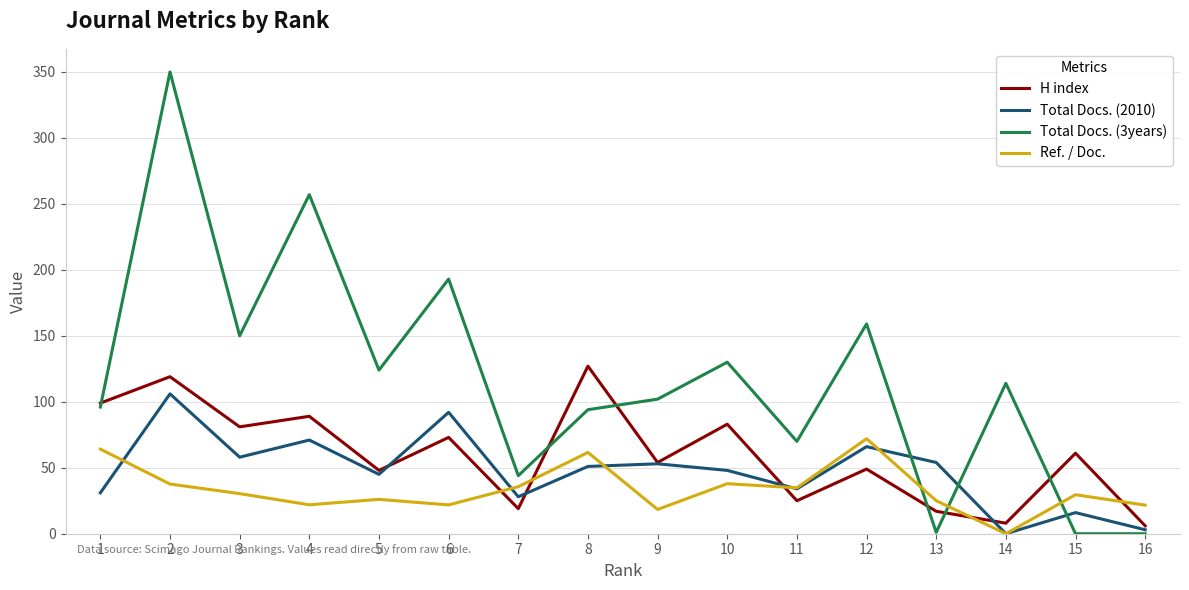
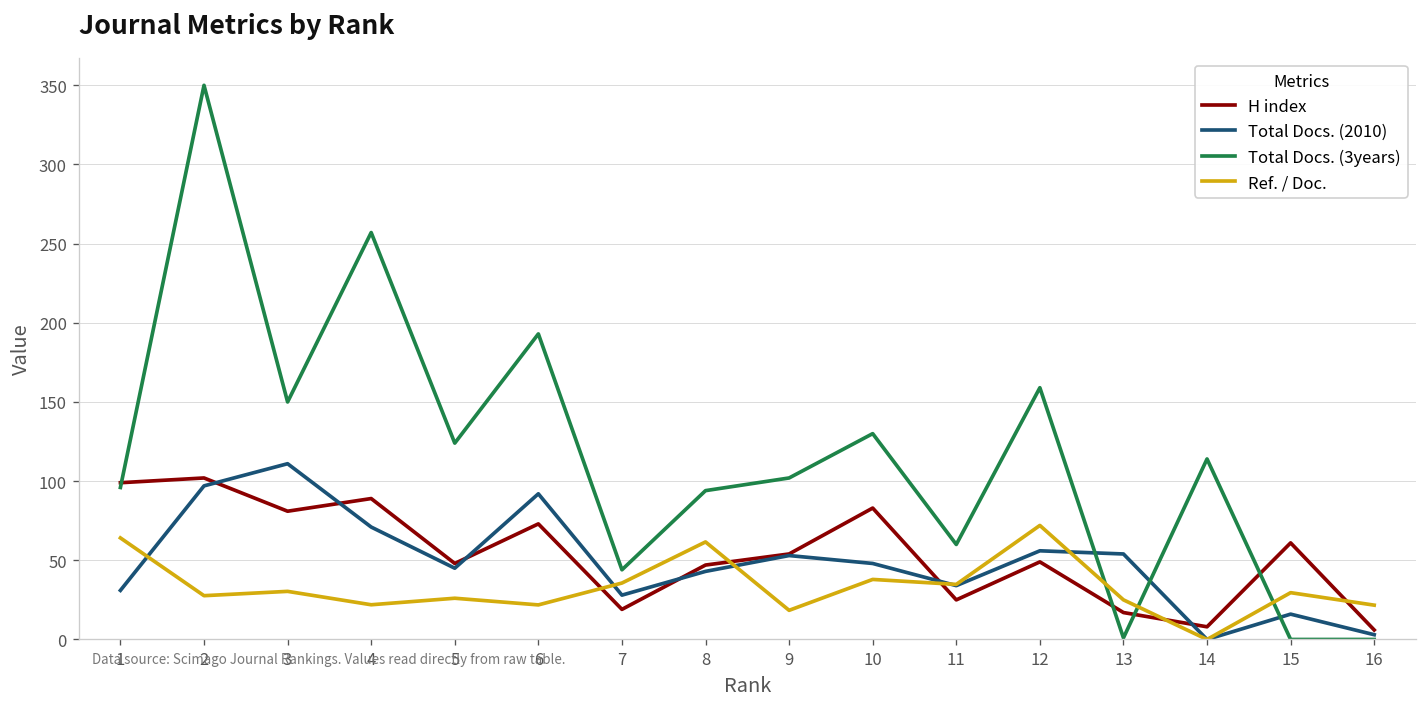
  {
    "H index": {
      "1": 99,
-     "2": 119,
+     "2": 102,
      "3": 81,
      "4": 89,
      "5": 48,
      "6": 73,
      "7": 19,
-     "8": 127,
+     "8": 47,
      "10": 83,
      "11": 25,
      "12": 49,
      "13": 17,
      "14": 8,
      "15": 61,
      "16": 6
    },
    "Total Docs. (2010)": {
      "1": 31,
-     "2": 106,
-     "3": 58,
+     "2": 97,
+     "3": 111,
      "4": 71,
      "5": 45,
      "6": 92,
      "7": 28,
-     "8": 51,
+     "8": 43,
      "10": 48,
-     "12": 66,
+     "12": 56,
      "13": 54,
      "15": 16,
      "16": 3
    },
    "Total Docs. (3years)": {
      "1": 96,
      "2": 350,
      "3": 150,
      "4": 257,
      "5": 124,
      "6": 193,
      "7": 44,
      "8": 94,
      "9": 102,
      "10": 130,
-     "11": 70,
+     "11": 60,
      "12": 159,
      "13": 1,
      "14": 114,
      "15": 0,
      "16": 0
    },
    "Ref. / Doc.": {
      "1": 64,
-     "2": 38,
+     "2": 28,
      "3": 30,
      "4": 22,
      "5": 26,
      "6": 22,
      "7": 36,
      "8": 62,
      "9": 18,
      "10": 38,
      "12": 72,
      "13": 25,
      "15": 30,
      "16": 22
    }
  }
